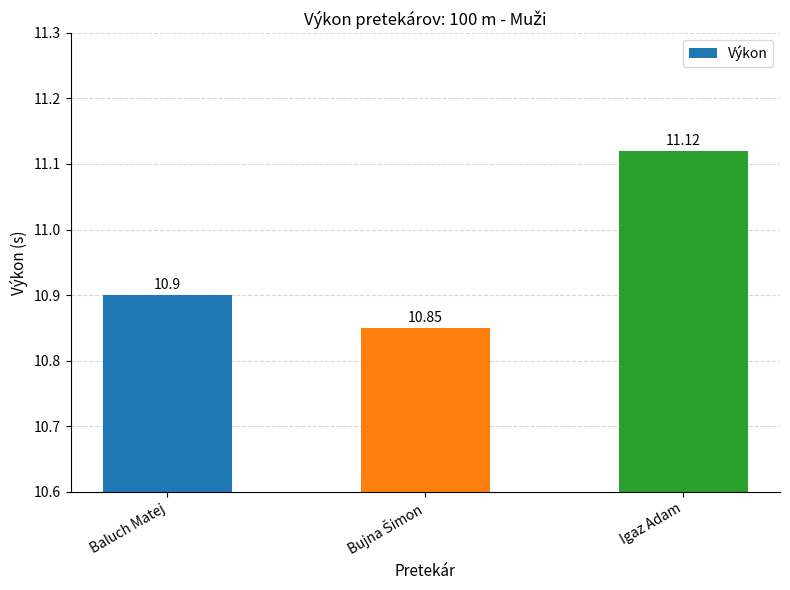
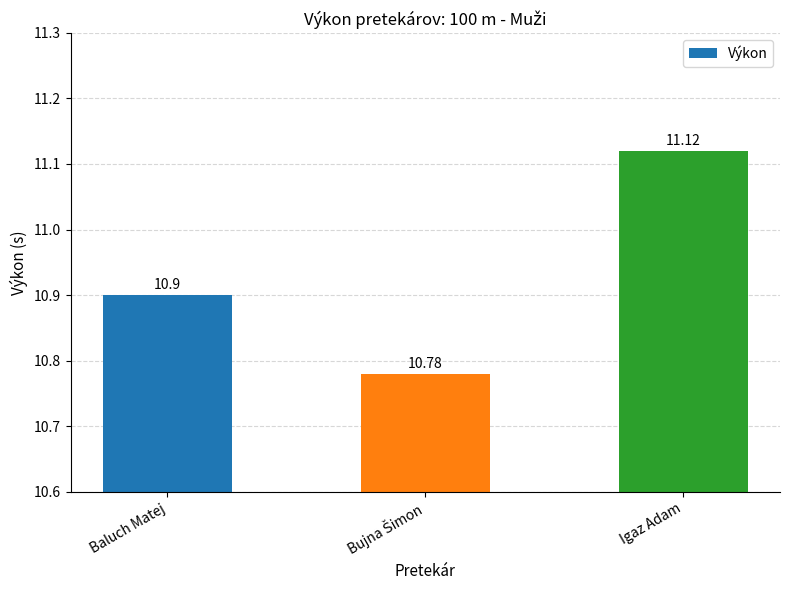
  {
    "Baluch Matej": 10.9,
-   "Bujna Šimon": 10.85,
+   "Bujna Šimon": 10.78,
    "Igaz Adam": 11.12
  }
